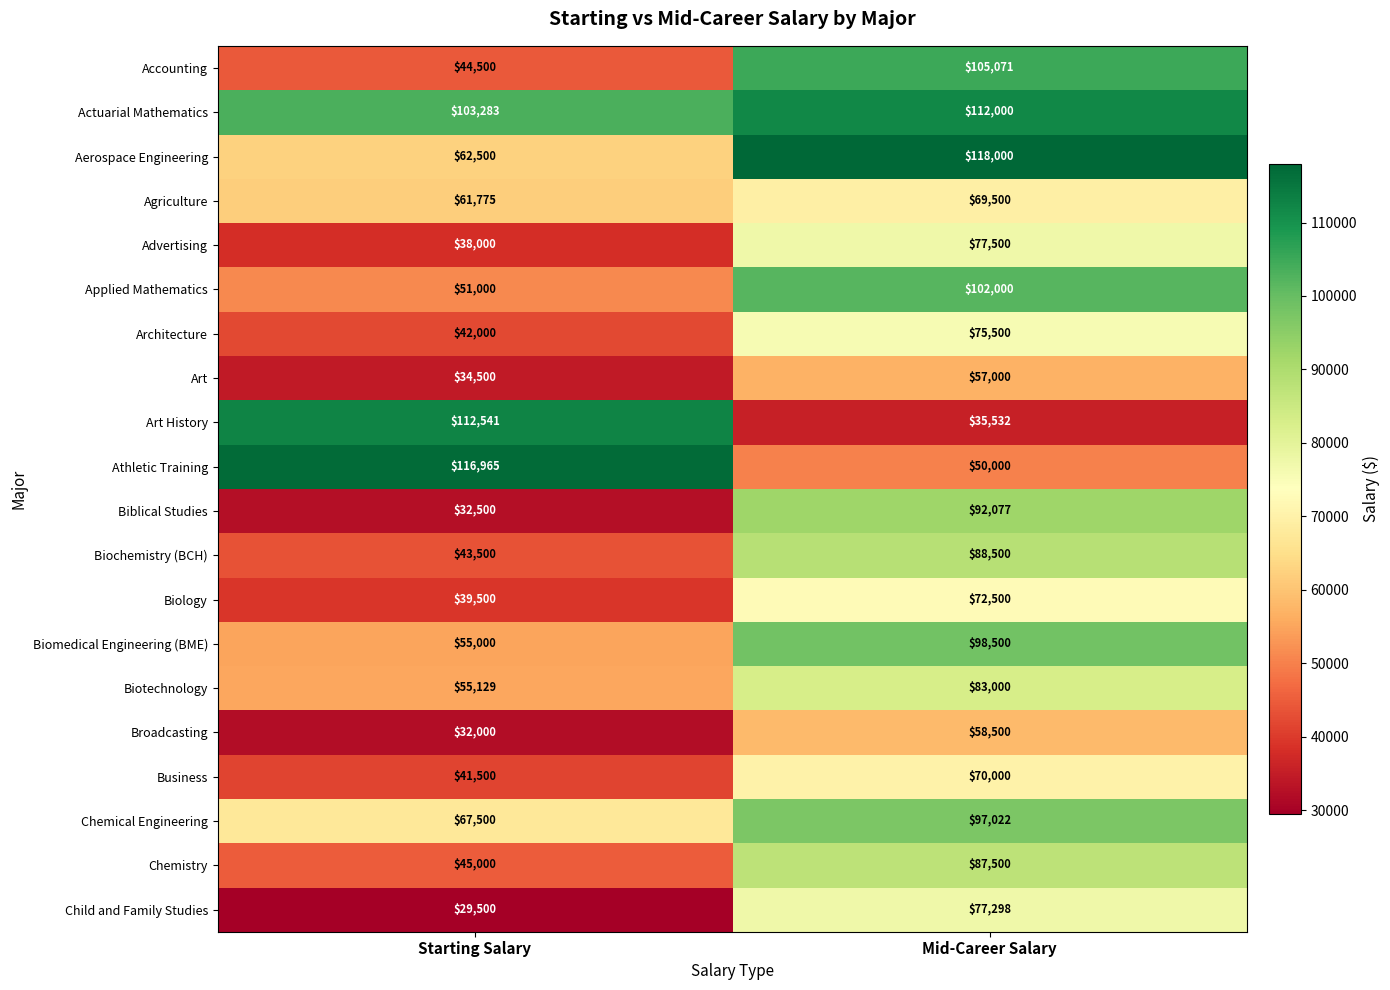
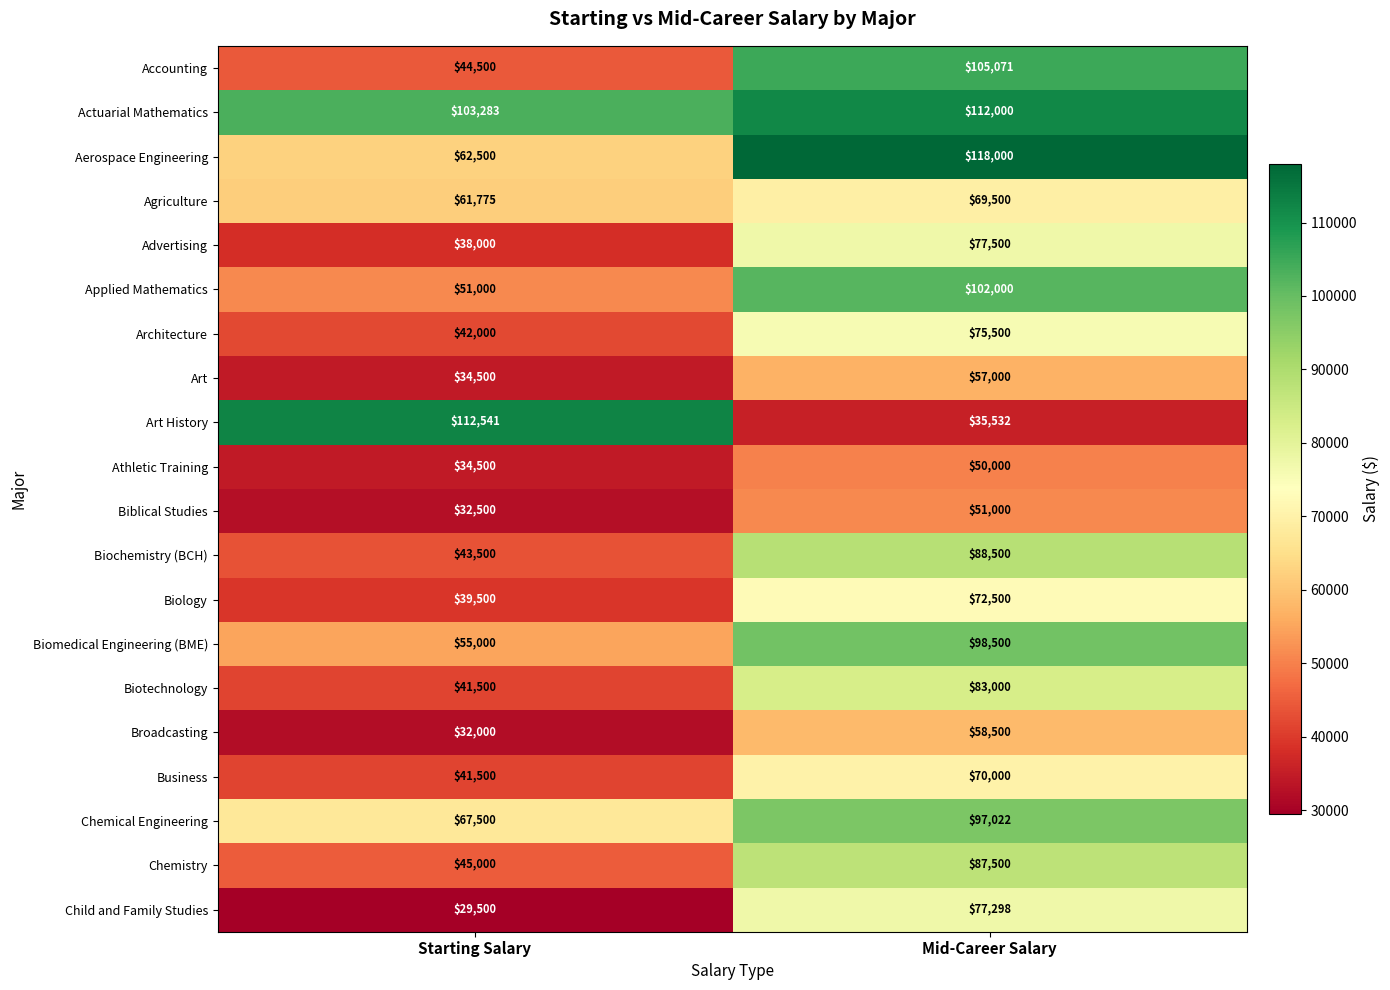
  {
    "Accounting": {
      "Starting Salary": "$44,500",
      "Mid-Career Salary": "$105,071"
    },
    "Actuarial Mathematics": {
      "Starting Salary": "$103,283",
      "Mid-Career Salary": "$112,000"
    },
    "Aerospace Engineering": {
      "Starting Salary": "$62,500",
      "Mid-Career Salary": "$118,000"
    },
    "Agriculture": {
      "Starting Salary": "$61,775",
      "Mid-Career Salary": "$69,500"
    },
    "Advertising": {
      "Starting Salary": "$38,000",
      "Mid-Career Salary": "$77,500"
    },
    "Applied Mathematics": {
      "Starting Salary": "$51,000",
      "Mid-Career Salary": "$102,000"
    },
    "Architecture": {
      "Starting Salary": "$42,000",
      "Mid-Career Salary": "$75,500"
    },
    "Art": {
      "Starting Salary": "$34,500",
      "Mid-Career Salary": "$57,000"
    },
    "Art History": {
      "Starting Salary": "$112,541",
      "Mid-Career Salary": "$35,532"
    },
    "Athletic Training": {
-     "Starting Salary": "$116,965",
+     "Starting Salary": "$34,500",
      "Mid-Career Salary": "$50,000"
    },
    "Biblical Studies": {
      "Starting Salary": "$32,500",
-     "Mid-Career Salary": "$92,077"
+     "Mid-Career Salary": "$51,000"
    },
    "Biochemistry (BCH)": {
      "Starting Salary": "$43,500",
      "Mid-Career Salary": "$88,500"
    },
    "Biology": {
      "Starting Salary": "$39,500",
      "Mid-Career Salary": "$72,500"
    },
    "Biomedical Engineering (BME)": {
      "Starting Salary": "$55,000",
      "Mid-Career Salary": "$98,500"
    },
    "Biotechnology": {
-     "Starting Salary": "$55,129",
+     "Starting Salary": "$41,500",
      "Mid-Career Salary": "$83,000"
    },
    "Broadcasting": {
      "Starting Salary": "$32,000",
      "Mid-Career Salary": "$58,500"
    },
    "Business": {
      "Starting Salary": "$41,500",
      "Mid-Career Salary": "$70,000"
    },
    "Chemical Engineering": {
      "Starting Salary": "$67,500",
      "Mid-Career Salary": "$97,022"
    },
    "Chemistry": {
      "Starting Salary": "$45,000",
      "Mid-Career Salary": "$87,500"
    },
    "Child and Family Studies": {
      "Starting Salary": "$29,500",
      "Mid-Career Salary": "$77,298"
    }
  }
